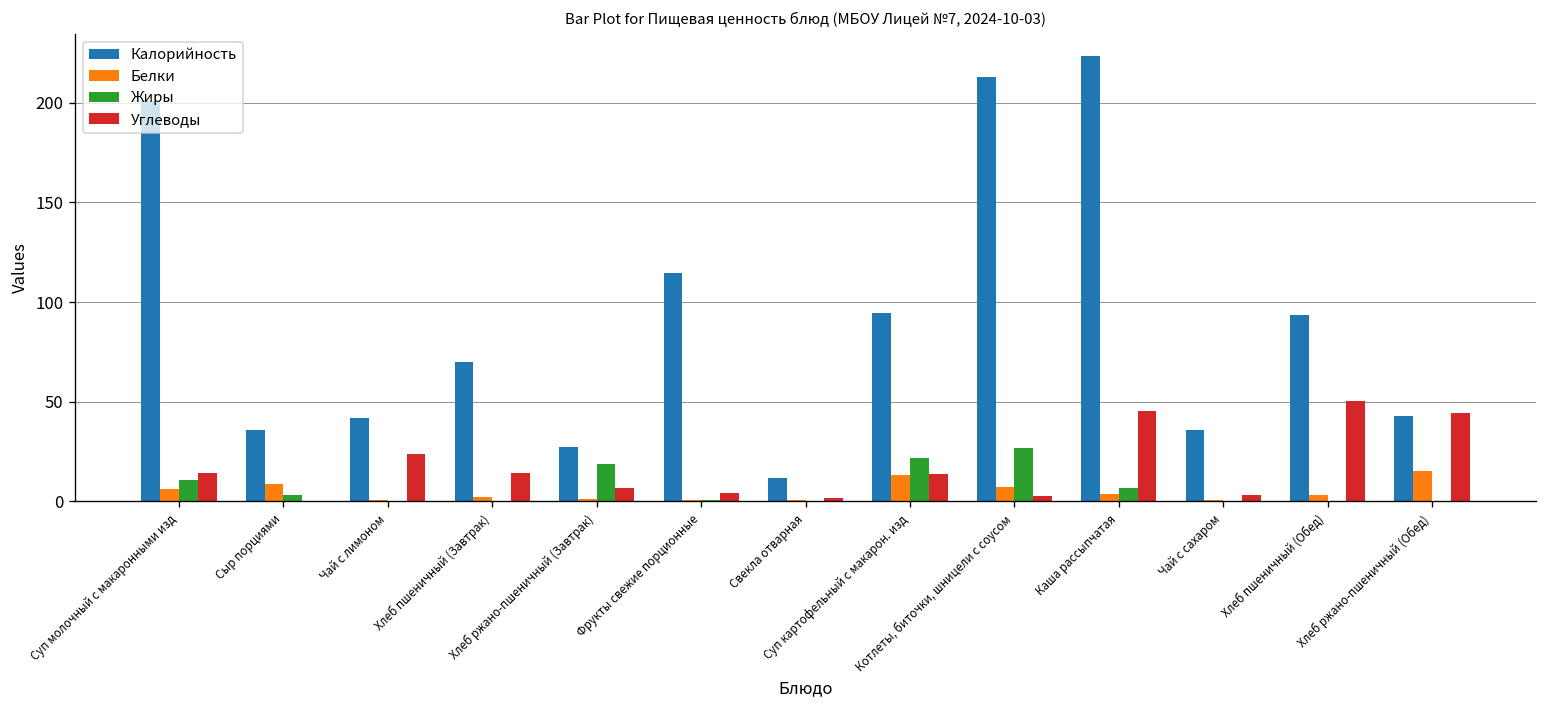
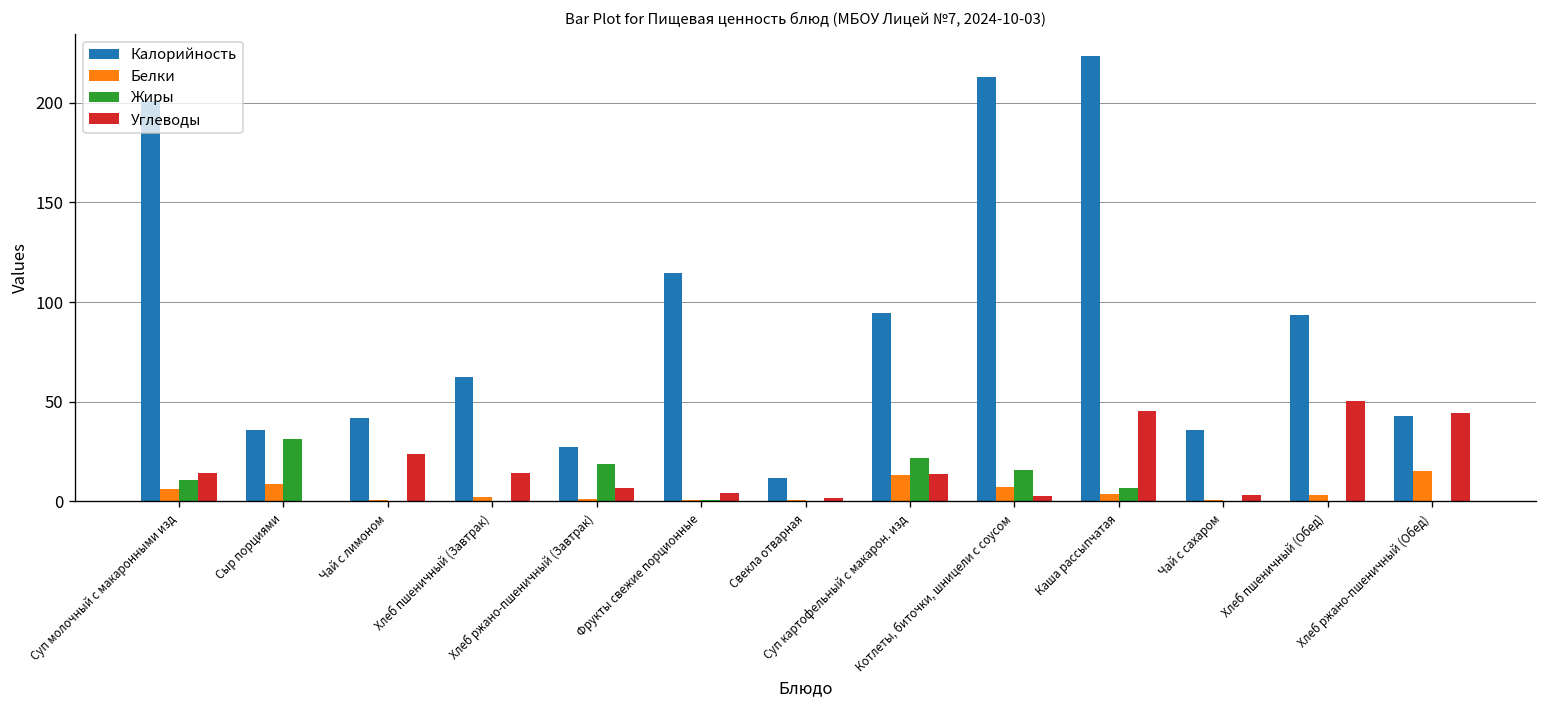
  {
    "Калорийность": {
      "Сыр порциями": 36,
      "Чай с лимоном": 42,
-     "Хлеб пшеничный (Завтрак)": 70,
+     "Хлеб пшеничный (Завтрак)": 62,
      "Хлеб ржано-пшеничный (Завтрак)": 27,
      "Фрукты свежие порционные": 115,
      "Свекла отварная": 12,
      "Суп картофельный с макарон. изд": 95,
      "Котлеты, биточки, шницели с соусом": 213,
      "Каша рассыпчатая": 223,
      "Чай с сахаром": 36,
      "Хлеб пшеничный (Обед)": 94,
      "Хлеб ржано-пшеничный (Обед)": 43
    },
    "Белки": {
      "Суп молочный с макаронными изд": 6,
      "Сыр порциями": 9,
      "Хлеб пшеничный (Завтрак)": 2,
      "Суп картофельный с макарон. изд": 13,
      "Котлеты, биточки, шницели с соусом": 7,
      "Каша рассыпчатая": 4,
      "Хлеб пшеничный (Обед)": 3,
      "Хлеб ржано-пшеничный (Обед)": 15
    },
    "Жиры": {
      "Суп молочный с макаронными изд": 11,
-     "Сыр порциями": 3,
+     "Сыр порциями": 31,
      "Чай с лимоном": 0,
      "Хлеб ржано-пшеничный (Завтрак)": 19,
      "Свекла отварная": 0,
      "Суп картофельный с макарон. изд": 22,
-     "Котлеты, биточки, шницели с соусом": 27,
+     "Котлеты, биточки, шницели с соусом": 16,
      "Каша рассыпчатая": 7,
      "Чай с сахаром": 0
    },
    "Углеводы": {
      "Суп молочный с макаронными изд": 14,
      "Сыр порциями": 0,
      "Чай с лимоном": 24,
      "Хлеб пшеничный (Завтрак)": 14,
      "Хлеб ржано-пшеничный (Завтрак)": 7,
      "Фрукты свежие порционные": 4,
      "Свекла отварная": 2,
      "Суп картофельный с макарон. изд": 14,
      "Котлеты, биточки, шницели с соусом": 3,
      "Каша рассыпчатая": 45,
      "Чай с сахаром": 3,
      "Хлеб пшеничный (Обед)": 50,
      "Хлеб ржано-пшеничный (Обед)": 44
    }
  }
